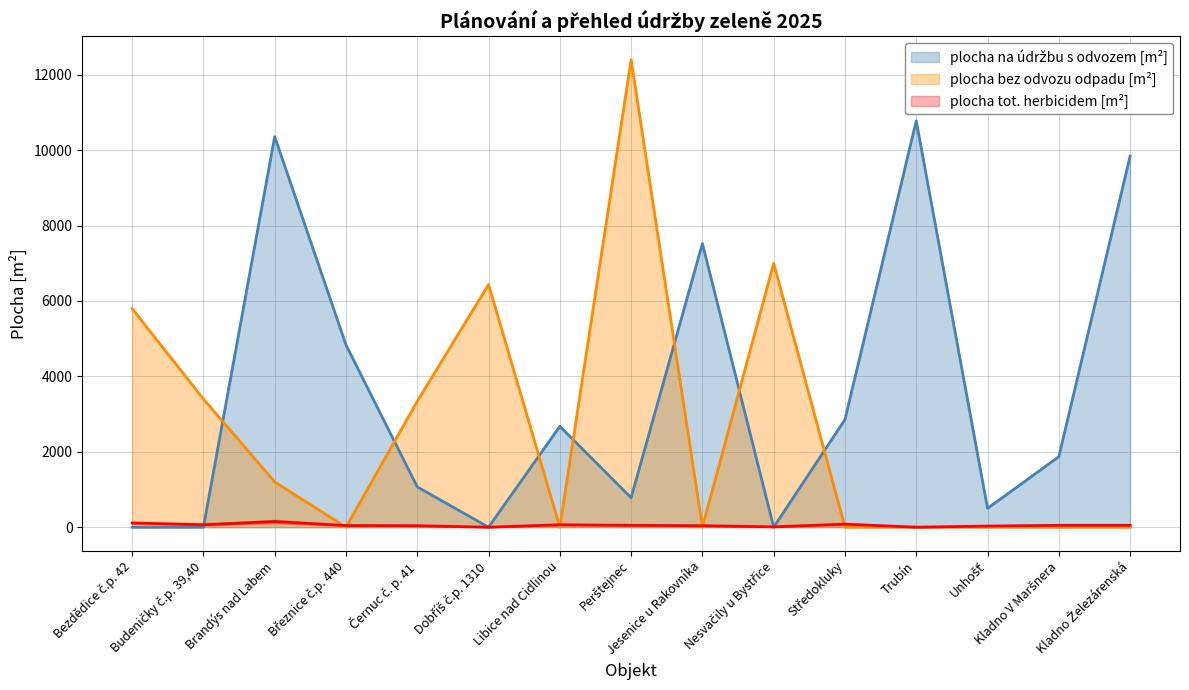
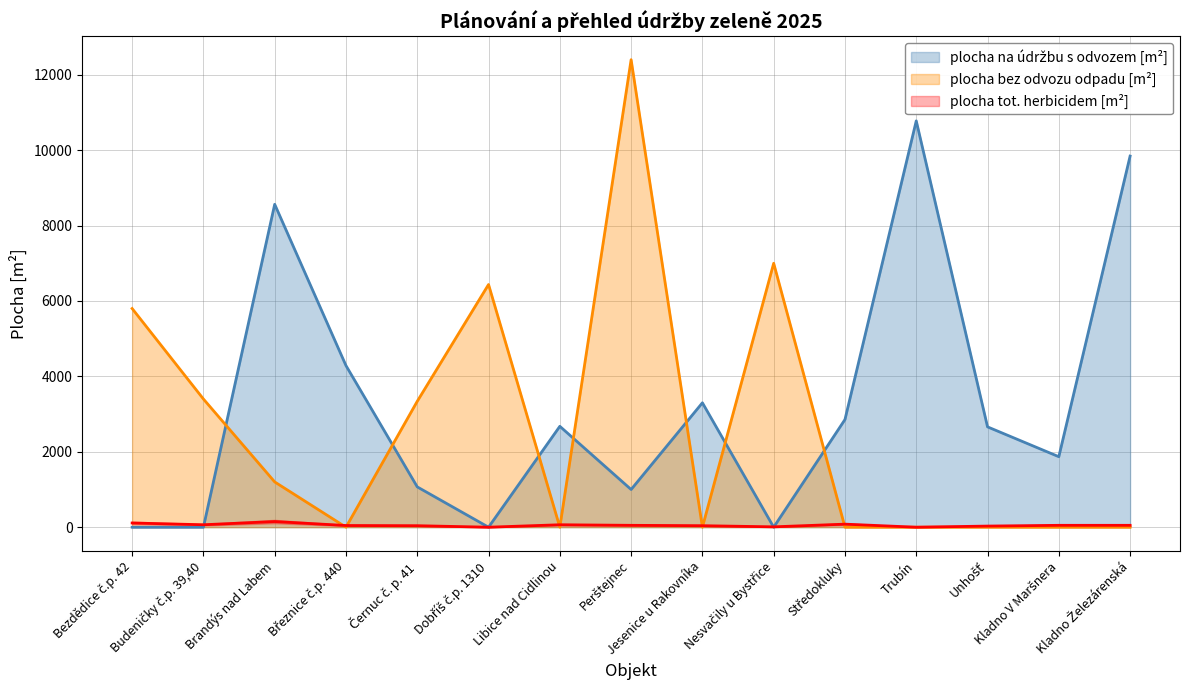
  {
    "plocha na údržbu s odvozem [m²]": {
      "Bezdědice č.p. 42": 0,
-     "Brandýs nad Labem": 10400,
-     "Březnice č.p. 440": 4800,
+     "Brandýs nad Labem": 8600,
+     "Březnice č.p. 440": 4300,
      "Černuc č. p. 41": 1100,
      "Libice nad Cidlinou": 2700,
-     "Perštejnec": 800,
-     "Jesenice u Rakovníka": 7500,
+     "Perštejnec": 1000,
+     "Jesenice u Rakovníka": 3300,
      "Středokluky": 2900,
      "Trubín": 10800,
-     "Unhošť": 500,
+     "Unhošť": 2700,
      "Kladno V Maršnera": 1900,
      "Kladno Železárenská": 9800
    }
  }
